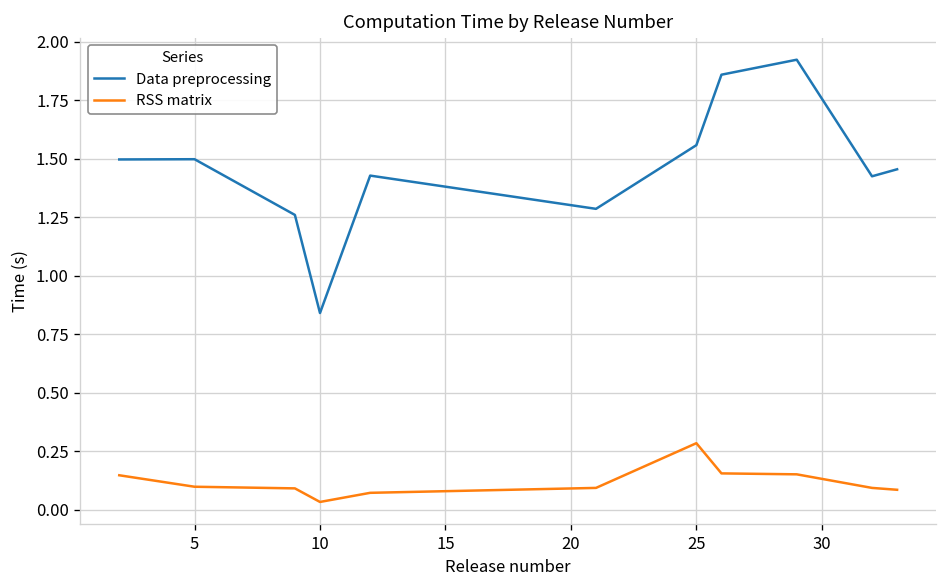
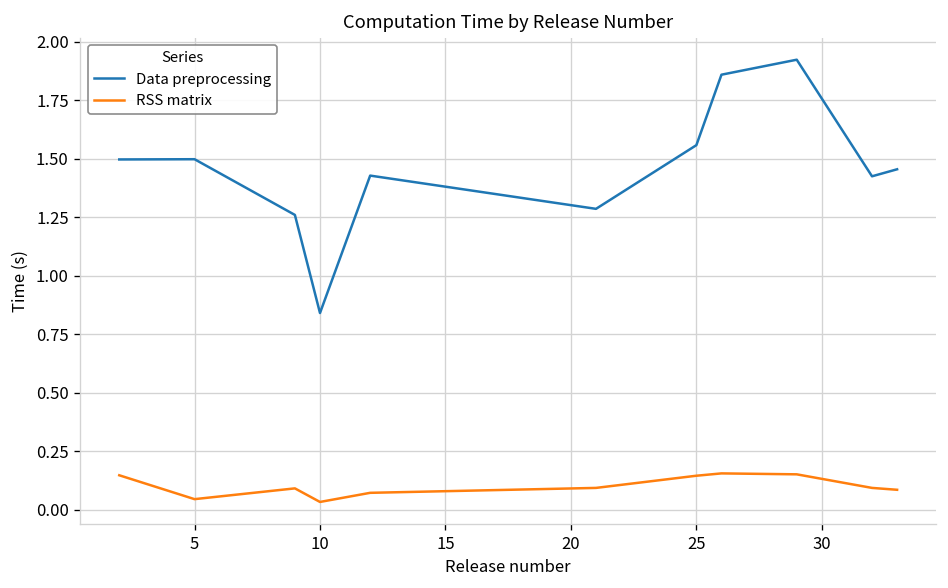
  {
    "Data preprocessing": {
      "5": 1.50,
      "10": 0.84,
      "25": 1.56
    },
    "RSS matrix": {
-     "5": 0.10,
+     "5": 0.05,
      "10": 0.03,
-     "25": 0.29
+     "25": 0.15
    }
  }
